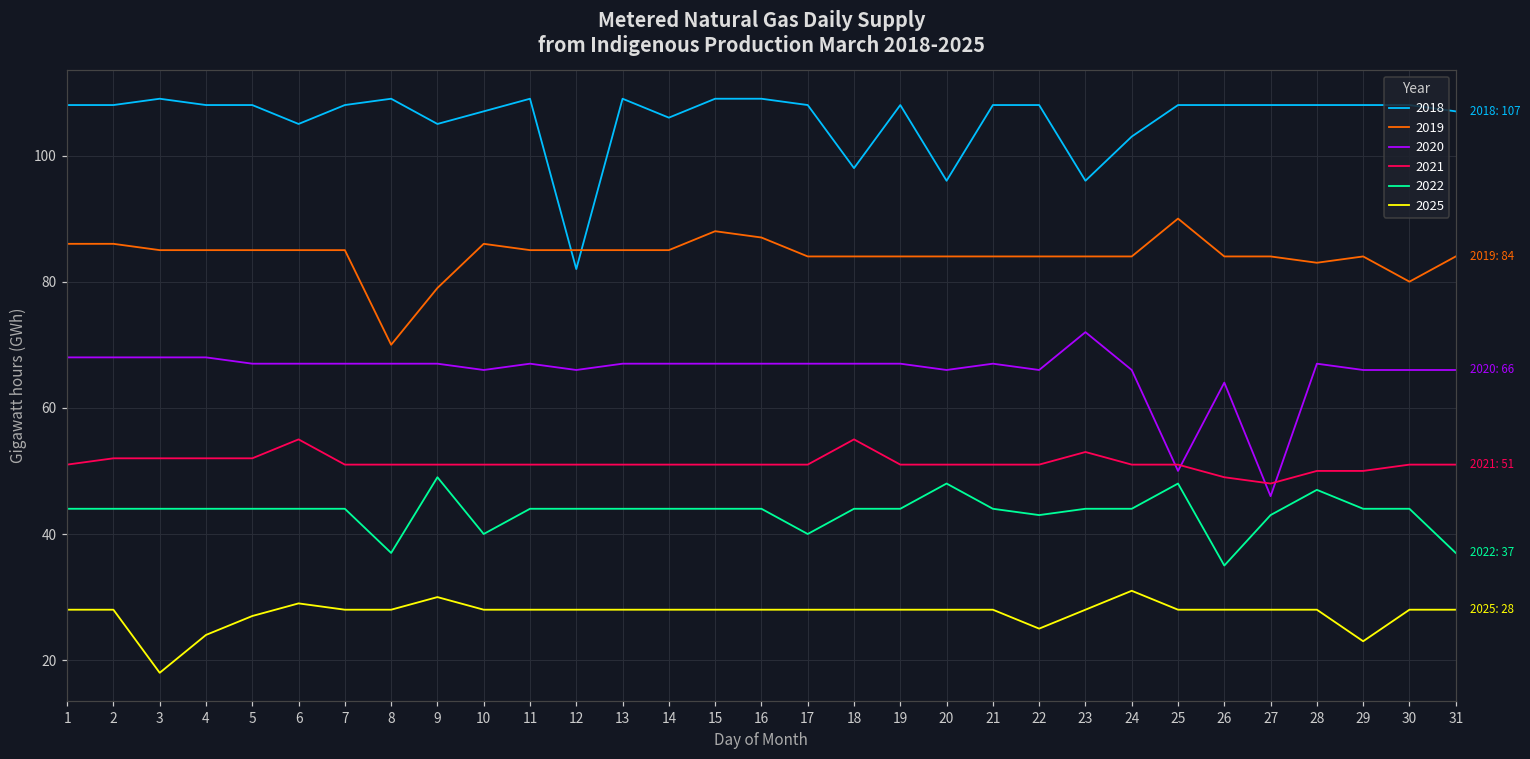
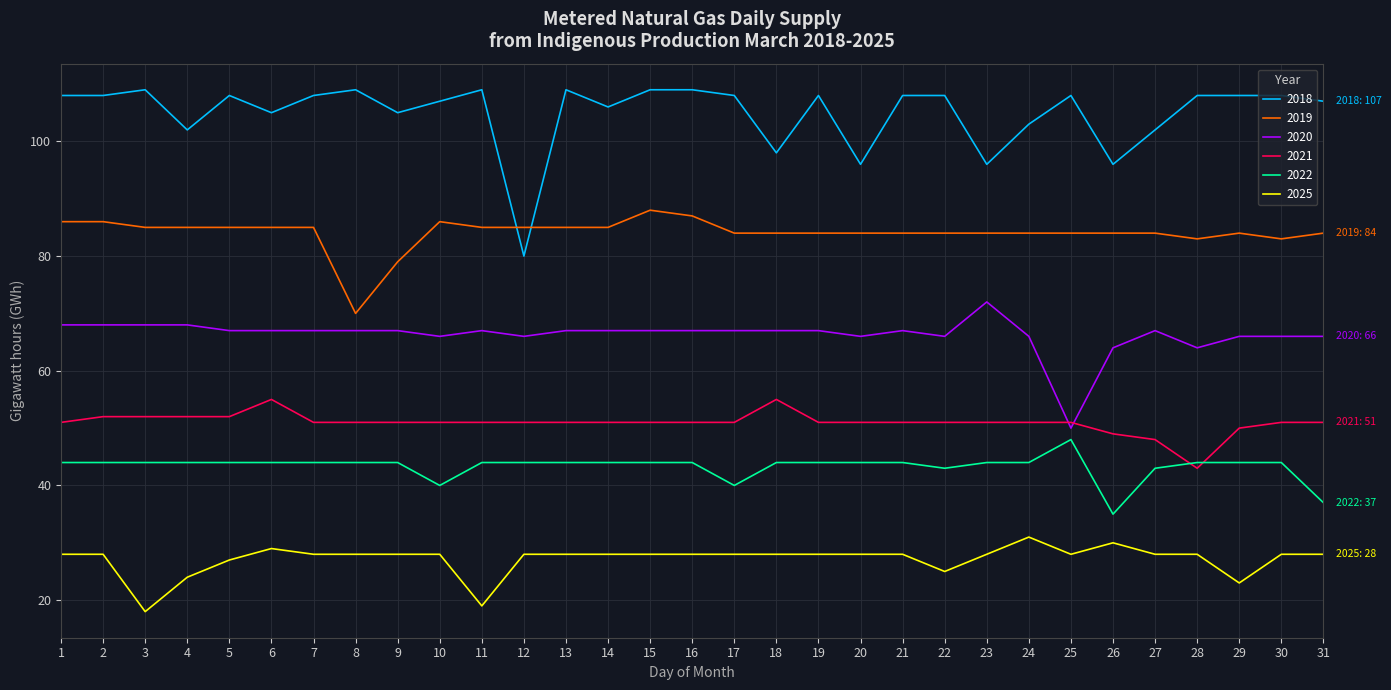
  {
    "2018": {
      "1": 108,
      "2": 108,
      "3": 109,
-     "4": 108,
+     "4": 102,
      "5": 108,
      "6": 105,
      "7": 108,
      "8": 109,
      "9": 105,
      "10": 107,
      "11": 109,
-     "12": 82,
+     "12": 80,
      "13": 109,
      "14": 106,
      "15": 109,
      "16": 109,
      "17": 108,
      "18": 98,
      "19": 108,
      "20": 96,
      "21": 108,
      "22": 108,
      "23": 96,
      "24": 103,
      "25": 108,
-     "26": 108,
-     "27": 108,
+     "26": 96,
+     "27": 102,
      "28": 108,
      "29": 108
    },
    "2019": {
      "1": 86,
      "2": 86,
      "3": 85,
      "4": 85,
      "5": 85,
      "6": 85,
      "7": 85,
      "8": 70,
      "9": 79,
      "10": 86,
      "11": 85,
      "12": 85,
      "13": 85,
      "14": 85,
      "15": 88,
      "16": 87,
      "17": 84,
      "18": 84,
      "19": 84,
      "20": 84,
      "21": 84,
      "22": 84,
      "23": 84,
      "24": 84,
-     "25": 90,
+     "25": 84,
      "26": 84,
      "27": 84,
      "28": 83,
      "29": 84,
-     "30": 80
+     "30": 83
    },
    "2020": {
      "1": 68,
      "2": 68,
      "3": 68,
      "4": 68,
      "5": 67,
      "6": 67,
      "7": 67,
      "8": 67,
      "9": 67,
      "10": 66,
      "11": 67,
      "12": 66,
      "13": 67,
      "14": 67,
      "15": 67,
      "16": 67,
      "17": 67,
      "18": 67,
      "19": 67,
      "20": 66,
      "21": 67,
      "22": 66,
      "23": 72,
      "24": 66,
      "25": 50,
      "26": 64,
-     "27": 46,
-     "28": 67,
+     "27": 67,
+     "28": 64,
      "29": 66,
      "30": 66
    },
    "2021": {
      "1": 51,
      "2": 52,
      "3": 52,
      "4": 52,
      "5": 52,
      "6": 55,
      "7": 51,
      "8": 51,
      "9": 51,
      "10": 51,
      "11": 51,
      "12": 51,
      "13": 51,
      "14": 51,
      "15": 51,
      "16": 51,
      "17": 51,
      "18": 55,
      "19": 51,
      "20": 51,
      "21": 51,
      "22": 51,
-     "23": 53,
+     "23": 51,
      "24": 51,
      "25": 51,
      "26": 49,
      "27": 48,
-     "28": 50,
+     "28": 43,
      "29": 50,
      "30": 51
    },
    "2022": {
      "1": 44,
      "2": 44,
      "3": 44,
      "4": 44,
      "5": 44,
      "6": 44,
      "7": 44,
-     "8": 37,
-     "9": 49,
+     "8": 44,
+     "9": 44,
      "10": 40,
      "11": 44,
      "12": 44,
      "13": 44,
      "14": 44,
      "15": 44,
      "16": 44,
      "17": 40,
      "18": 44,
      "19": 44,
-     "20": 48,
+     "20": 44,
      "21": 44,
      "22": 43,
      "23": 44,
      "24": 44,
      "25": 48,
      "26": 35,
      "27": 43,
-     "28": 47,
+     "28": 44,
      "29": 44,
      "30": 44
    },
    "2025": {
      "1": 28,
      "2": 28,
      "3": 18,
      "4": 24,
      "5": 27,
      "6": 29,
      "7": 28,
      "8": 28,
-     "9": 30,
+     "9": 28,
      "10": 28,
-     "11": 28,
+     "11": 19,
      "12": 28,
      "13": 28,
      "14": 28,
      "15": 28,
      "16": 28,
      "17": 28,
      "18": 28,
      "19": 28,
      "20": 28,
      "21": 28,
      "22": 25,
      "23": 28,
      "24": 31,
      "25": 28,
-     "26": 28,
+     "26": 30,
      "27": 28,
      "28": 28,
      "29": 23,
      "30": 28
    }
  }
